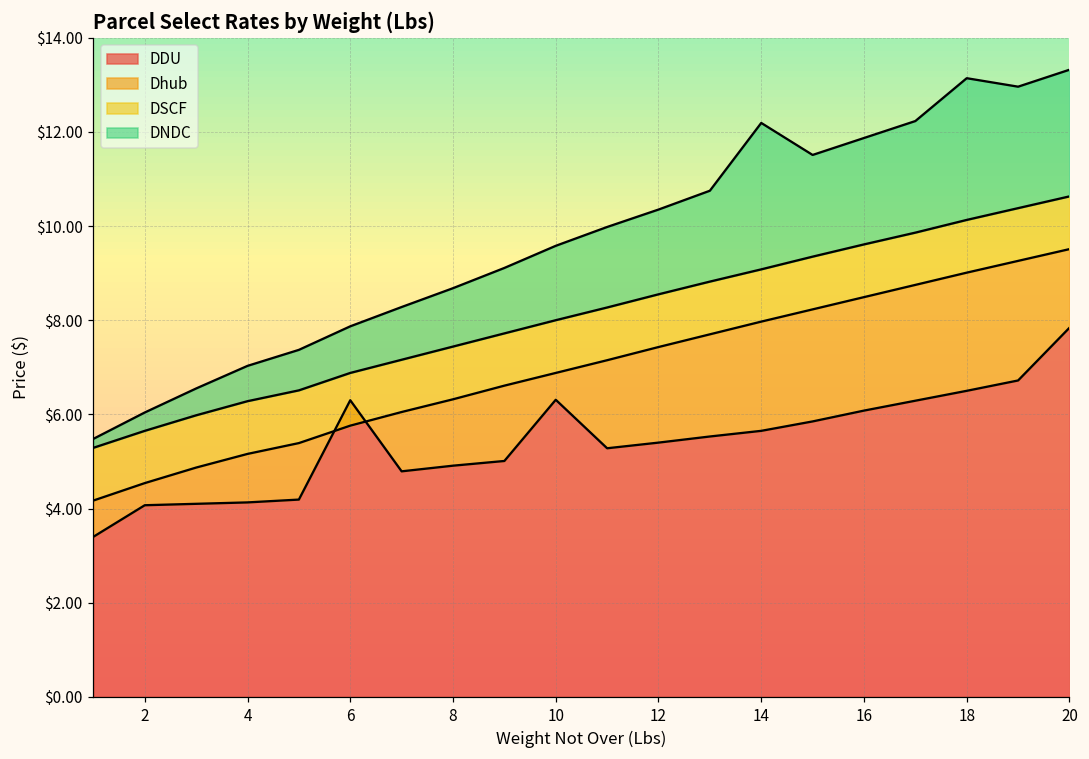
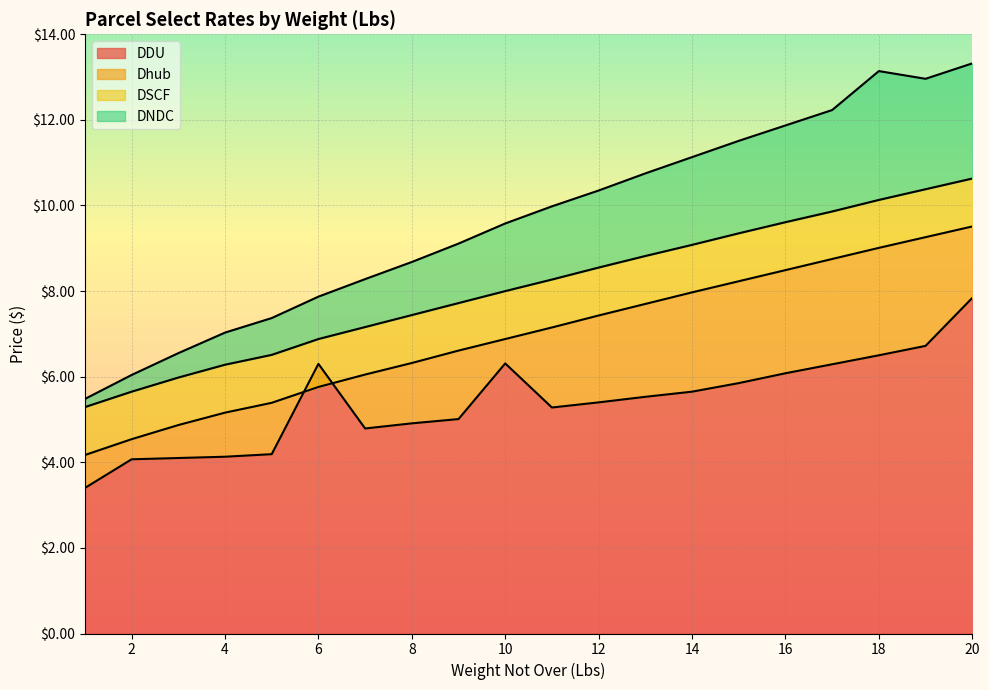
  {
    "DDU": {
      "2": "$4.1",
      "4": "$4.1",
      "8": "$4.9",
      "10": "$6.3",
      "12": "$5.4",
      "14": "$5.7",
      "16": "$6.1",
      "18": "$6.5",
      "20": "$7.8"
    },
    "DNDC": {
      "2": "$6.0",
      "4": "$7.0",
      "6": "$7.9",
      "8": "$8.7",
      "10": "$9.6",
      "12": "$10.4",
-     "14": "$12.2",
+     "14": "$11.1",
      "16": "$11.9",
      "18": "$13.1",
      "20": "$13.3"
    }
  }
